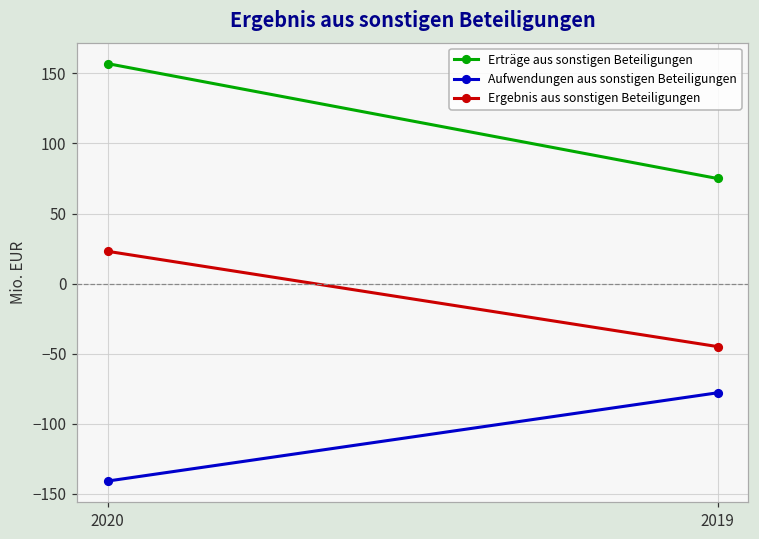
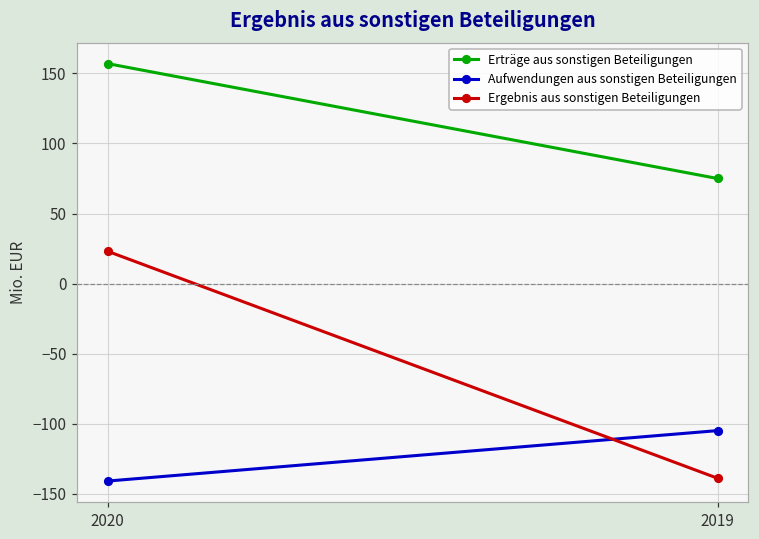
  {
    "Erträge aus sonstigen Beteiligungen": {
      "2020": 157,
      "2019": 75
    },
    "Aufwendungen aus sonstigen Beteiligungen": {
      "2020": -141,
-     "2019": -78
+     "2019": -105
    },
    "Ergebnis aus sonstigen Beteiligungen": {
      "2020": 23,
-     "2019": -45
+     "2019": -139
    }
  }
